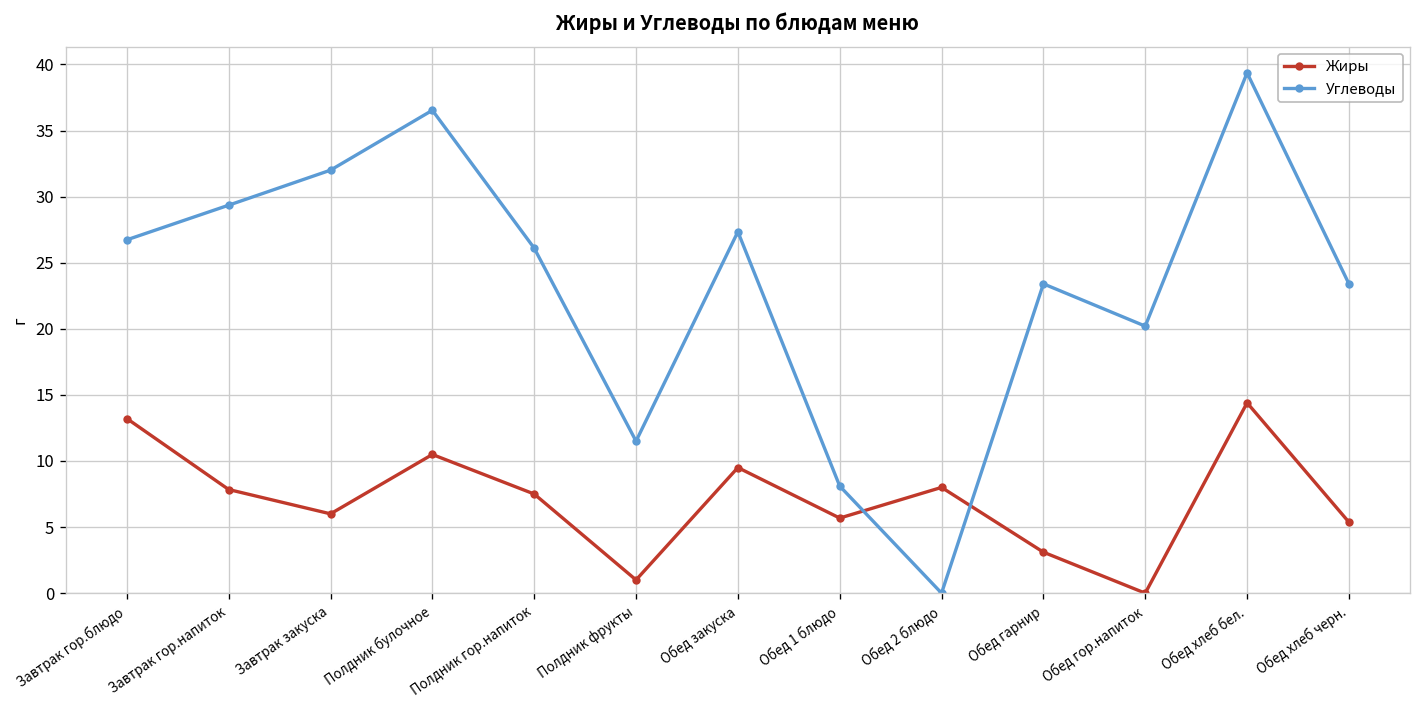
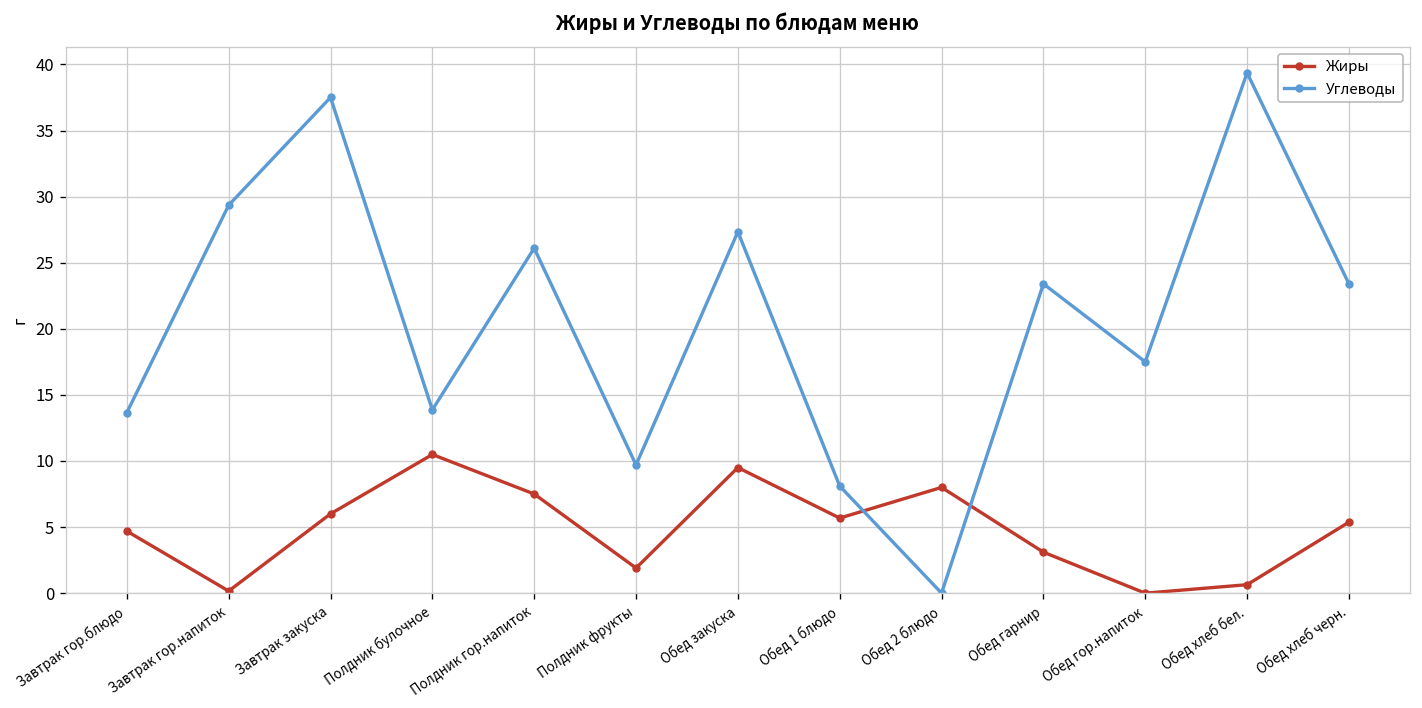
  {
    "Жиры": {
-     "Завтрак гор.блюдо": 13.2,
-     "Завтрак гор.напиток": 7.8,
+     "Завтрак гор.блюдо": 4.7,
+     "Завтрак гор.напиток": 0.2,
      "Завтрак закуска": 6.0,
      "Полдник булочное": 10.5,
      "Полдник гор.напиток": 7.5,
-     "Полдник фрукты": 1.0,
+     "Полдник фрукты": 1.9,
      "Обед закуска": 9.5,
      "Обед 1 блюдо": 5.7,
      "Обед 2 блюдо": 8.0,
      "Обед гарнир": 3.1,
      "Обед гор.напиток": 0.0,
-     "Обед хлеб бел.": 14.4,
+     "Обед хлеб бел.": 0.6,
      "Обед хлеб черн.": 5.4
    },
    "Углеводы": {
-     "Завтрак гор.блюдо": 26.7,
+     "Завтрак гор.блюдо": 13.7,
      "Завтрак гор.напиток": 29.4,
-     "Завтрак закуска": 32.0,
-     "Полдник булочное": 36.5,
+     "Завтрак закуска": 37.5,
+     "Полдник булочное": 13.9,
      "Полдник гор.напиток": 26.1,
-     "Полдник фрукты": 11.5,
+     "Полдник фрукты": 9.7,
      "Обед закуска": 27.3,
      "Обед 1 блюдо": 8.1,
      "Обед 2 блюдо": 0.0,
      "Обед гарнир": 23.4,
-     "Обед гор.напиток": 20.2,
+     "Обед гор.напиток": 17.5,
      "Обед хлеб бел.": 39.4,
      "Обед хлеб черн.": 23.4
    }
  }
